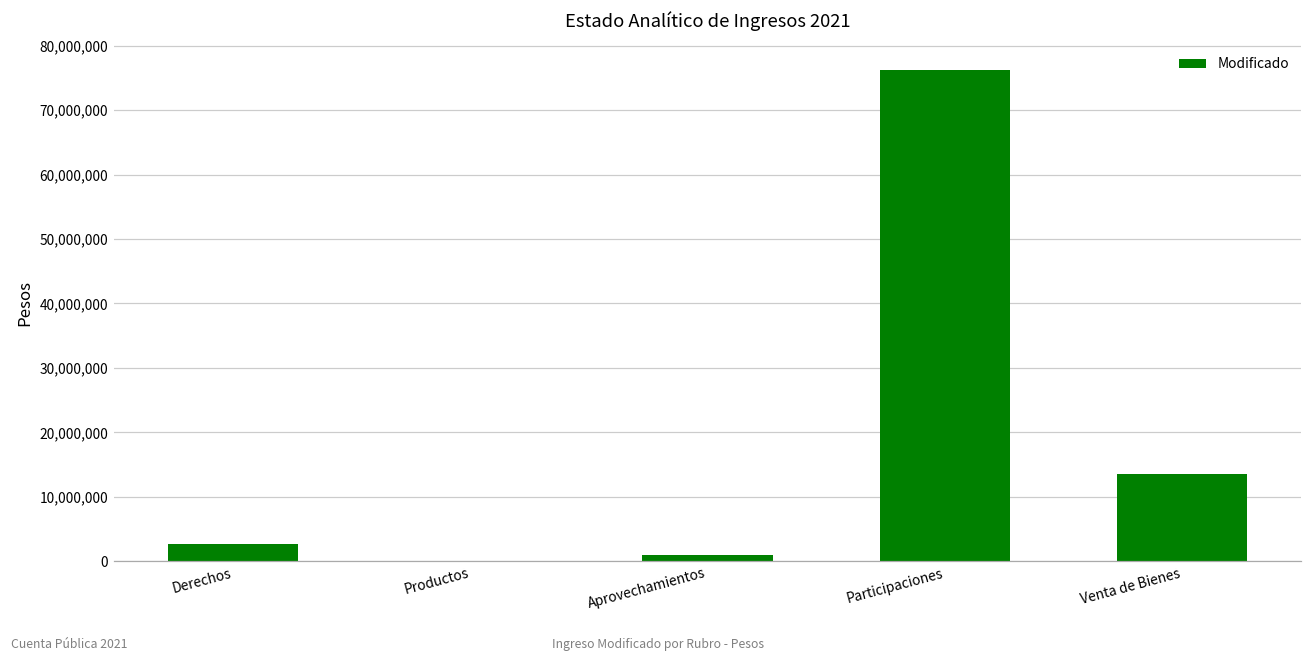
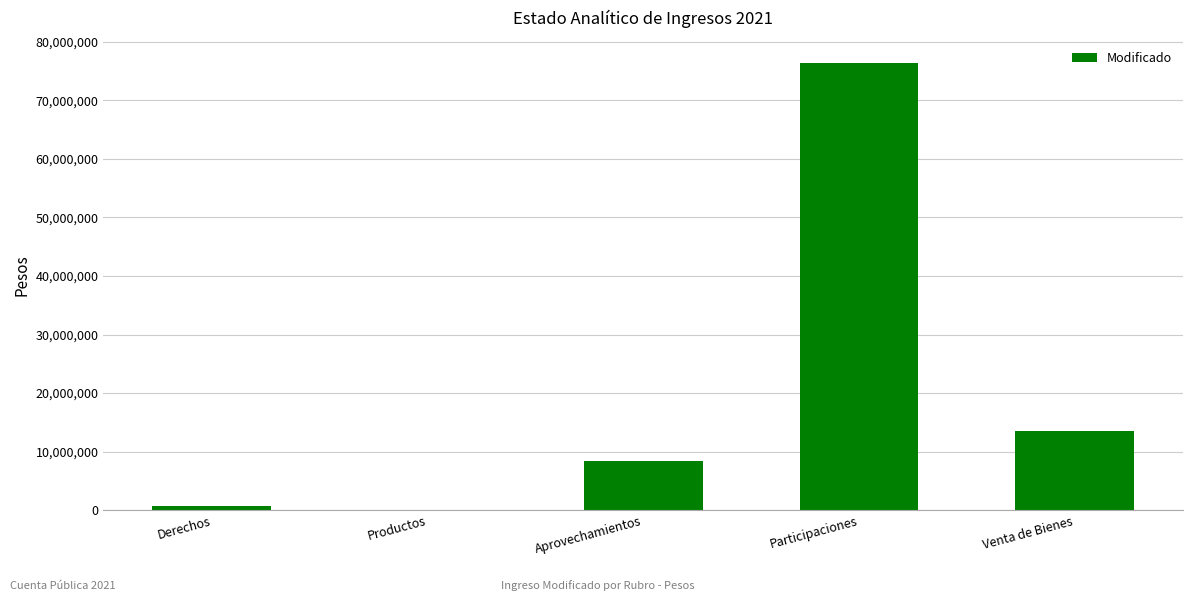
  {
-   "Derechos": "3,000,000",
-   "Aprovechamientos": "1,000,000",
+   "Derechos": "1,000,000",
+   "Aprovechamientos": "8,000,000",
    "Participaciones": "76,000,000",
    "Venta de Bienes": "13,000,000"
  }
